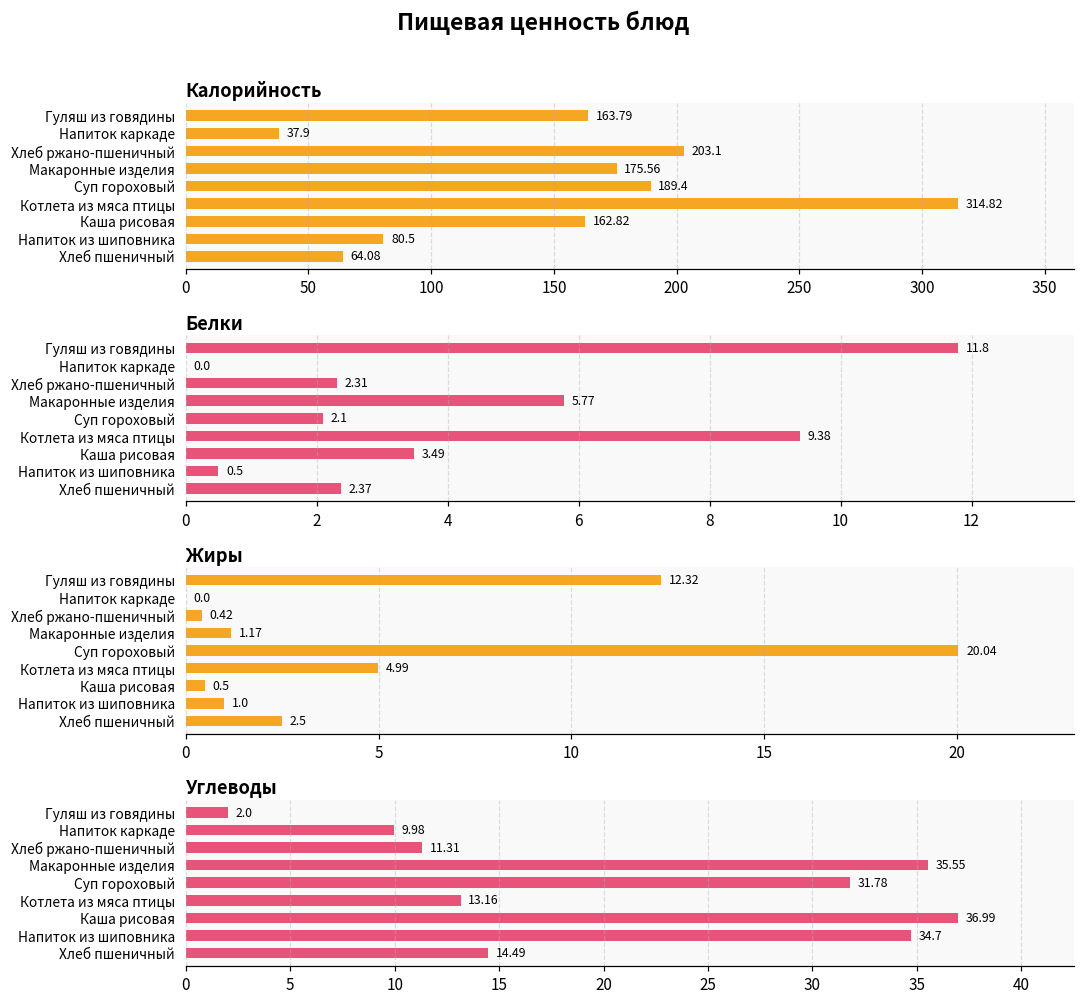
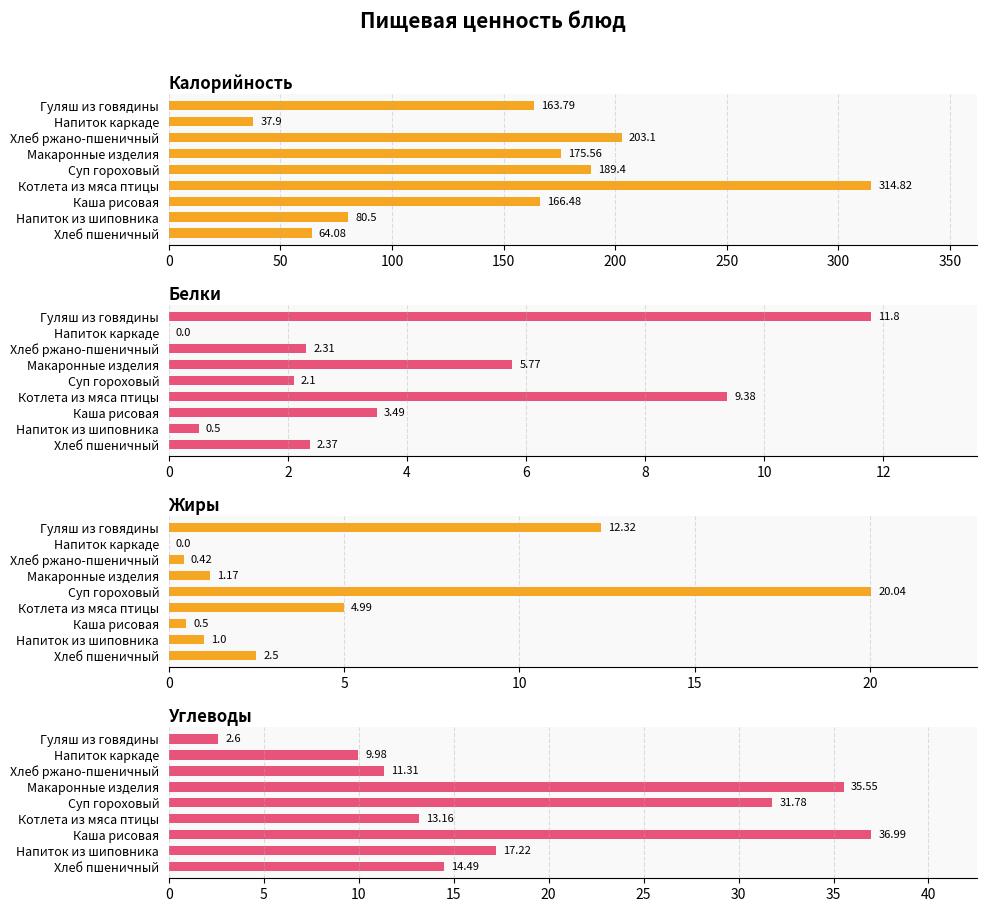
  {
    "Калорийность": {
      "Гуляш из говядины": 163.79,
      "Напиток каркаде": 37.9,
      "Хлеб ржано-пшеничный": 203.1,
      "Макаронные изделия": 175.56,
      "Суп гороховый": 189.4,
      "Котлета из мяса птицы": 314.82,
-     "Каша рисовая": 162.82,
+     "Каша рисовая": 166.48,
      "Напиток из шиповника": 80.5,
      "Хлеб пшеничный": 64.08
    },
    "Белки": {
      "Гуляш из говядины": 11.8,
      "Напиток каркаде": 0.0,
      "Хлеб ржано-пшеничный": 2.31,
      "Макаронные изделия": 5.77,
      "Суп гороховый": 2.1,
      "Котлета из мяса птицы": 9.38,
      "Каша рисовая": 3.49,
      "Напиток из шиповника": 0.5,
      "Хлеб пшеничный": 2.37
    },
    "Жиры": {
      "Гуляш из говядины": 12.32,
      "Напиток каркаде": 0.0,
      "Хлеб ржано-пшеничный": 0.42,
      "Макаронные изделия": 1.17,
      "Суп гороховый": 20.04,
      "Котлета из мяса птицы": 4.99,
      "Каша рисовая": 0.5,
      "Напиток из шиповника": 1.0,
      "Хлеб пшеничный": 2.5
    },
    "Углеводы": {
-     "Гуляш из говядины": 2.0,
+     "Гуляш из говядины": 2.6,
      "Напиток каркаде": 9.98,
      "Хлеб ржано-пшеничный": 11.31,
      "Макаронные изделия": 35.55,
      "Суп гороховый": 31.78,
      "Котлета из мяса птицы": 13.16,
      "Каша рисовая": 36.99,
-     "Напиток из шиповника": 34.7,
+     "Напиток из шиповника": 17.22,
      "Хлеб пшеничный": 14.49
    }
  }
